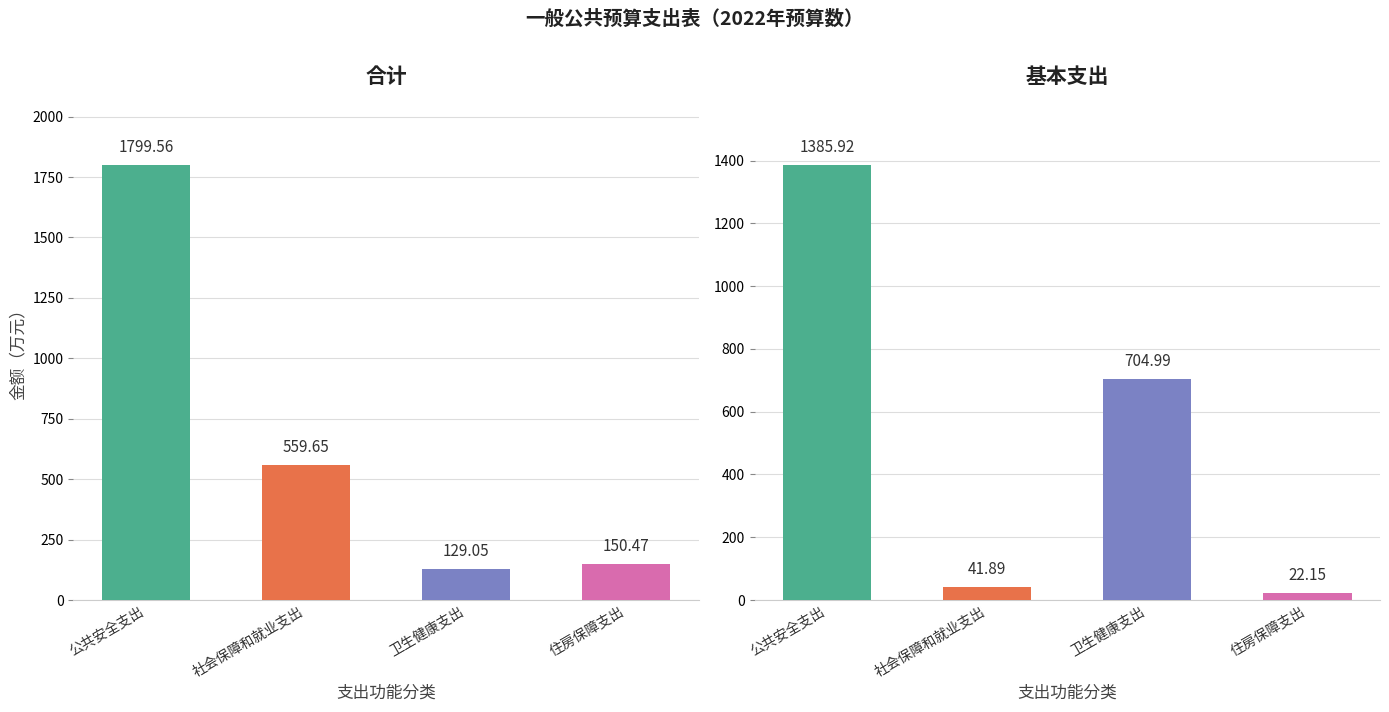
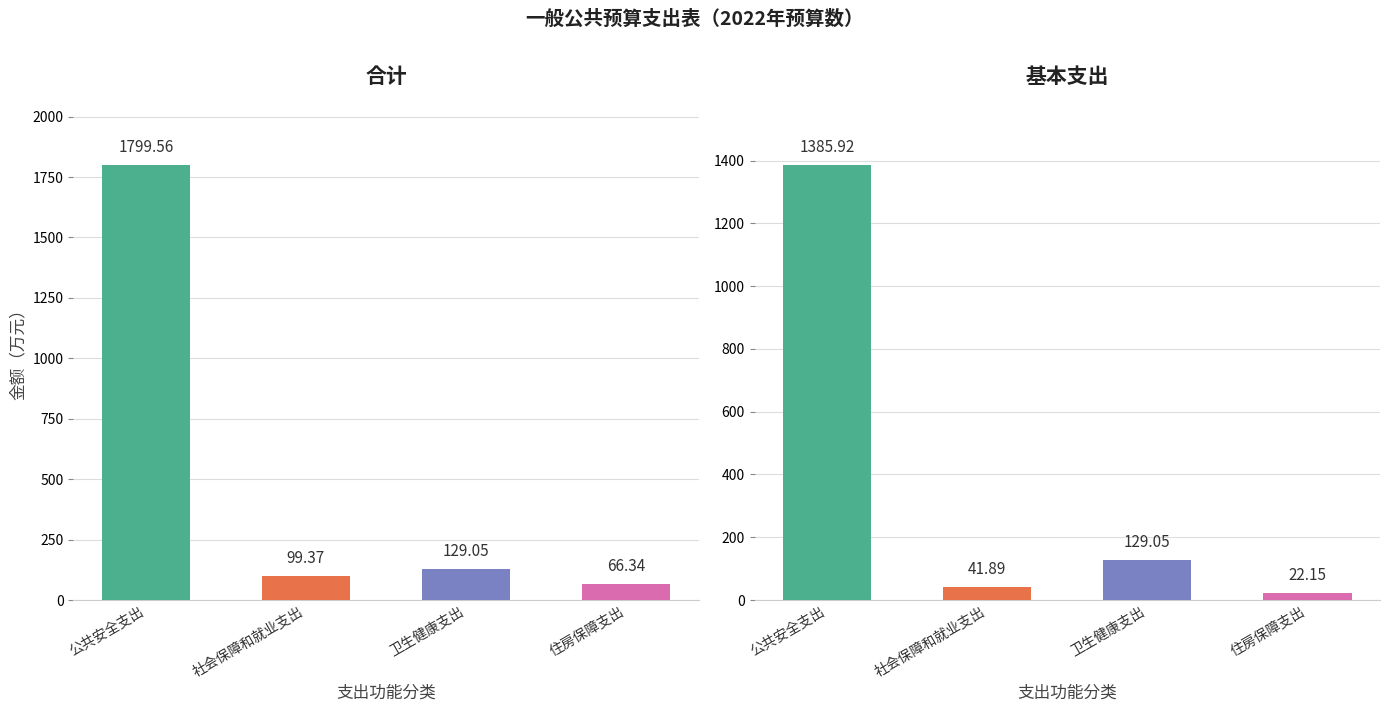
  {
    "合计": {
      "公共安全支出": 1799.56,
-     "社会保障和就业支出": 559.65,
+     "社会保障和就业支出": 99.37,
      "卫生健康支出": 129.05,
-     "住房保障支出": 150.47
+     "住房保障支出": 66.34
    },
    "基本支出": {
      "公共安全支出": 1385.92,
      "社会保障和就业支出": 41.89,
-     "卫生健康支出": 704.99,
+     "卫生健康支出": 129.05,
      "住房保障支出": 22.15
    }
  }
